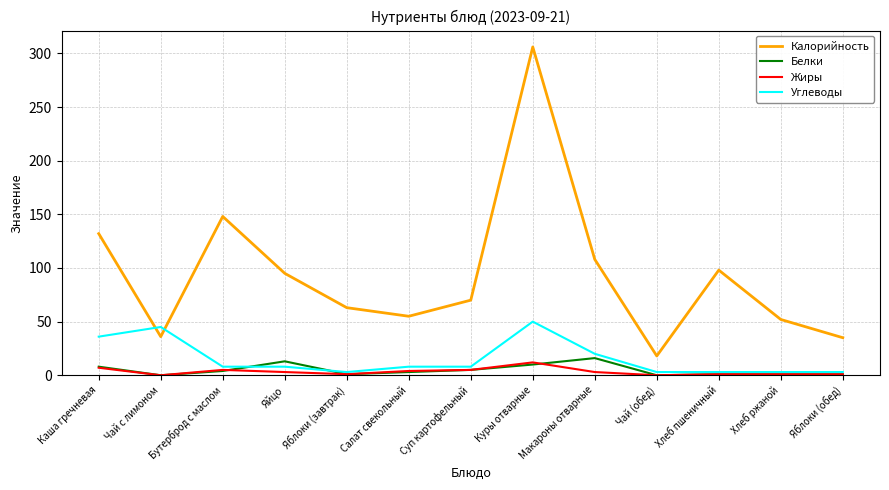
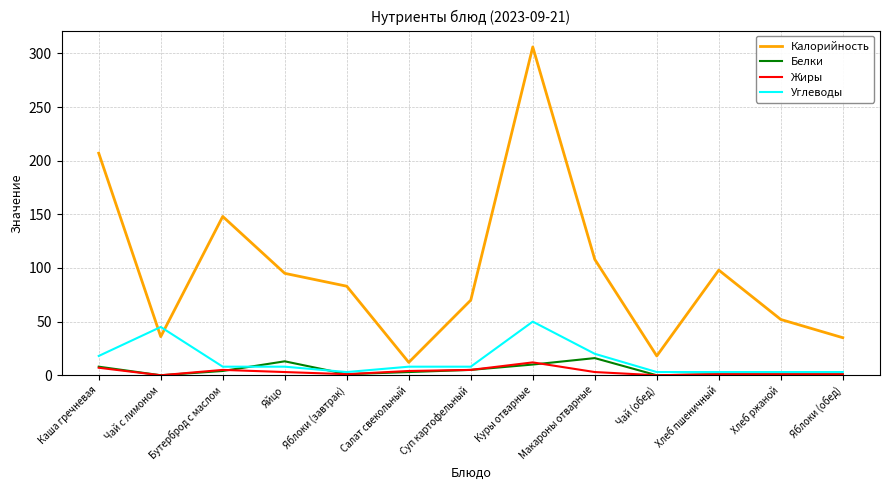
  {
    "Калорийность": {
-     "Каша гречневая": 132,
+     "Каша гречневая": 207,
      "Чай с лимоном": 36,
      "Бутерброд с маслом": 148,
      "Яйцо": 95,
-     "Яблоки (завтрак)": 63,
-     "Салат свекольный": 55,
+     "Яблоки (завтрак)": 83,
+     "Салат свекольный": 12,
      "Суп картофельный": 70,
      "Куры отварные": 306,
      "Макароны отварные": 108,
      "Чай (обед)": 18,
      "Хлеб пшеничный": 98,
      "Хлеб ржаной": 52,
      "Яблоки (обед)": 35
    },
    "Белки": {
      "Яйцо": 13,
      "Макароны отварные": 16
    },
    "Жиры": {
      "Яйцо": 3,
      "Макароны отварные": 3
    },
    "Углеводы": {
-     "Каша гречневая": 36,
+     "Каша гречневая": 18,
      "Чай с лимоном": 45,
      "Бутерброд с маслом": 8,
      "Яйцо": 8,
      "Салат свекольный": 8,
      "Суп картофельный": 8,
      "Куры отварные": 50,
      "Макароны отварные": 20,
      "Чай (обед)": 3
    }
  }
